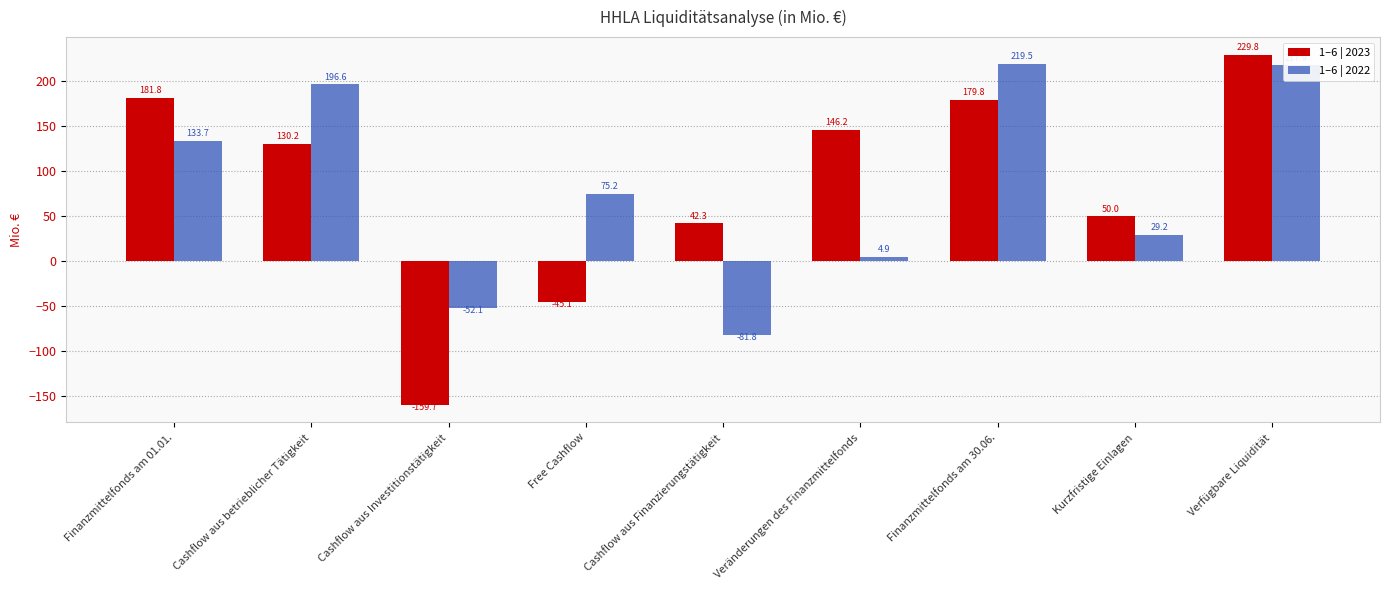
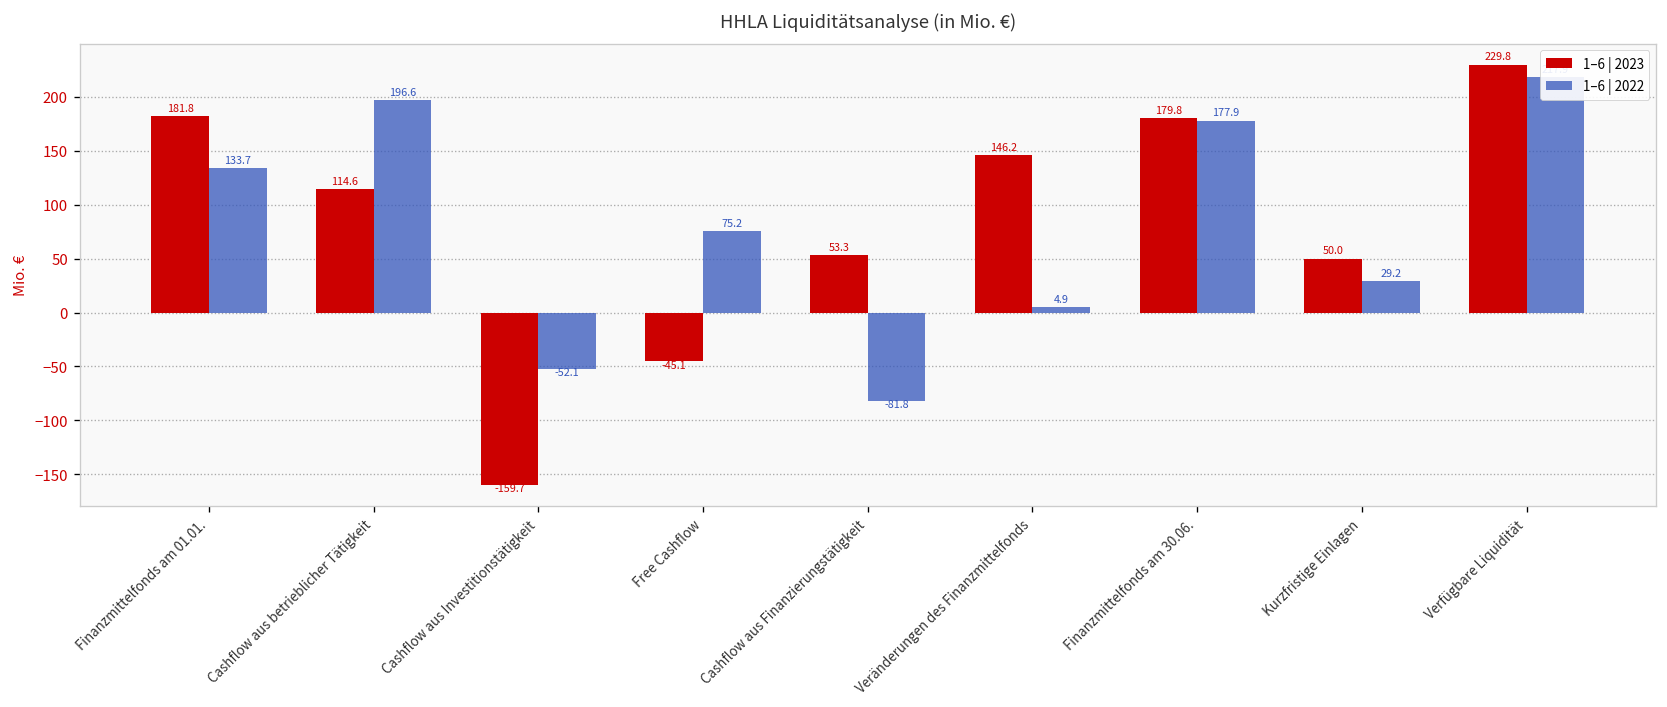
  {
    "1–6 | 2023": {
      "Finanzmittelfonds am 01.01.": 181.8,
-     "Cashflow aus betrieblicher Tätigkeit": 130.2,
+     "Cashflow aus betrieblicher Tätigkeit": 114.6,
      "Cashflow aus Investitionstätigkeit": -159.7,
      "Free Cashflow": -45.1,
-     "Cashflow aus Finanzierungstätigkeit": 42.3,
+     "Cashflow aus Finanzierungstätigkeit": 53.3,
      "Veränderungen des Finanzmittelfonds": 146.2,
      "Finanzmittelfonds am 30.06.": 179.8,
      "Kurzfristige Einlagen": 50.0,
      "Verfügbare Liquidität": 229.8
    },
    "1–6 | 2022": {
      "Finanzmittelfonds am 01.01.": 133.7,
      "Cashflow aus betrieblicher Tätigkeit": 196.6,
      "Cashflow aus Investitionstätigkeit": -52.1,
      "Free Cashflow": 75.2,
      "Cashflow aus Finanzierungstätigkeit": -81.8,
      "Veränderungen des Finanzmittelfonds": 4.9,
-     "Finanzmittelfonds am 30.06.": 219.5,
+     "Finanzmittelfonds am 30.06.": 177.9,
      "Kurzfristige Einlagen": 29.2
    }
  }
